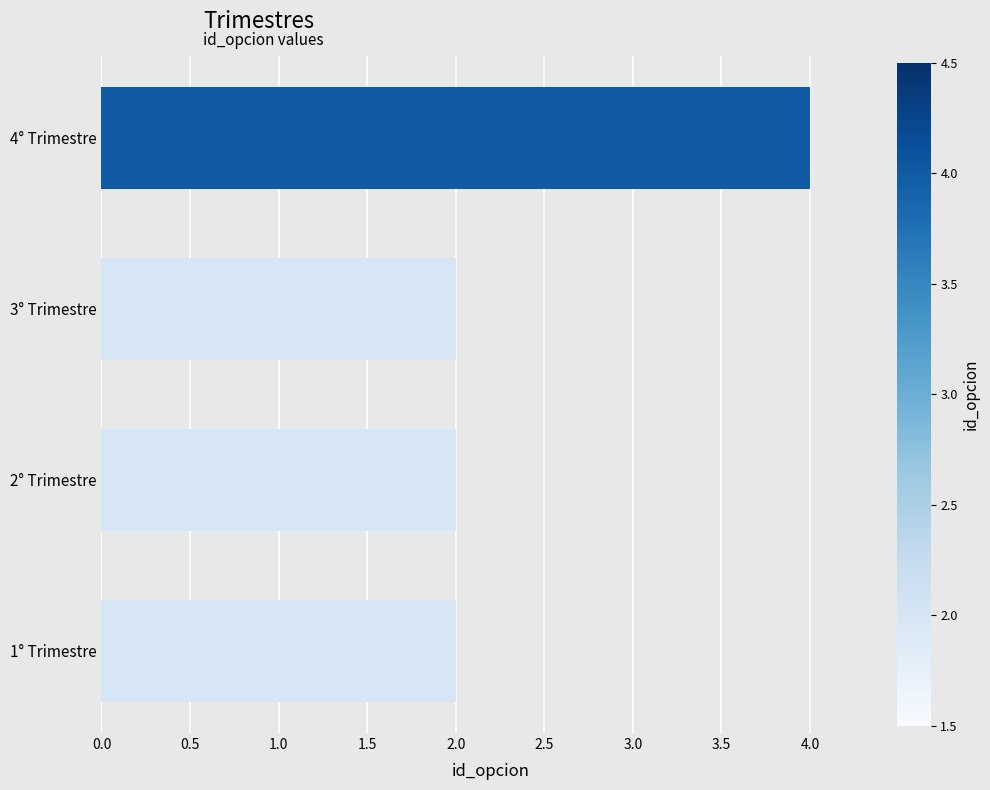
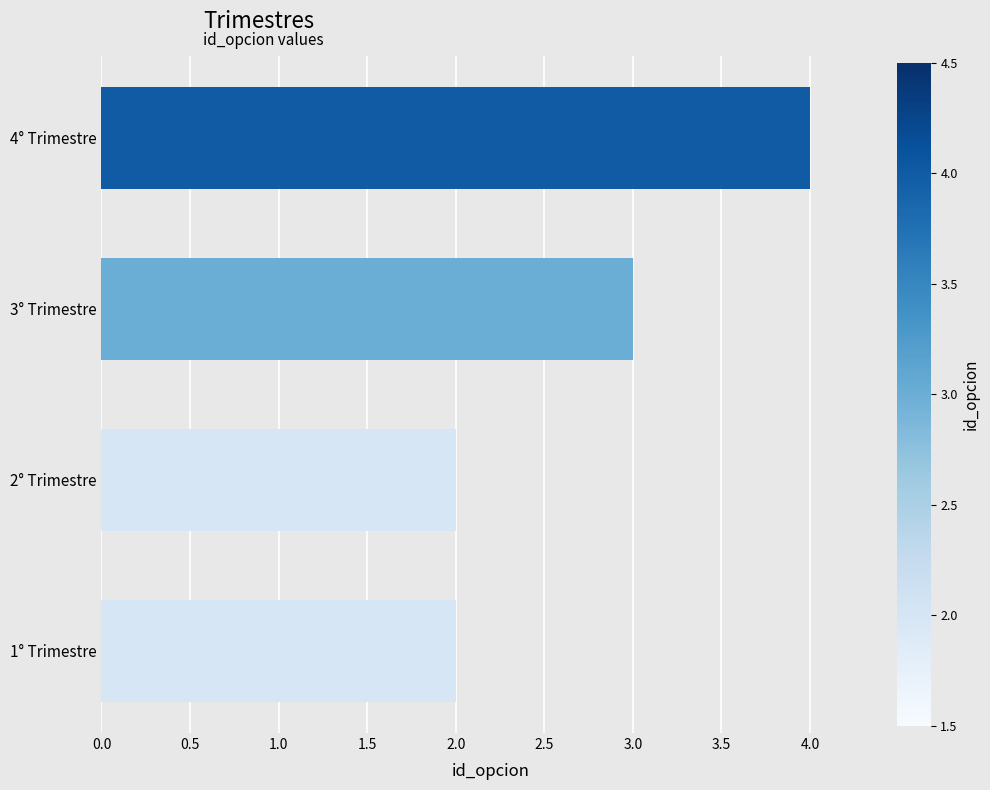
  {
    "4° Trimestre": 4,
-   "3° Trimestre": 2,
+   "3° Trimestre": 3,
    "2° Trimestre": 2,
    "1° Trimestre": 2
  }
